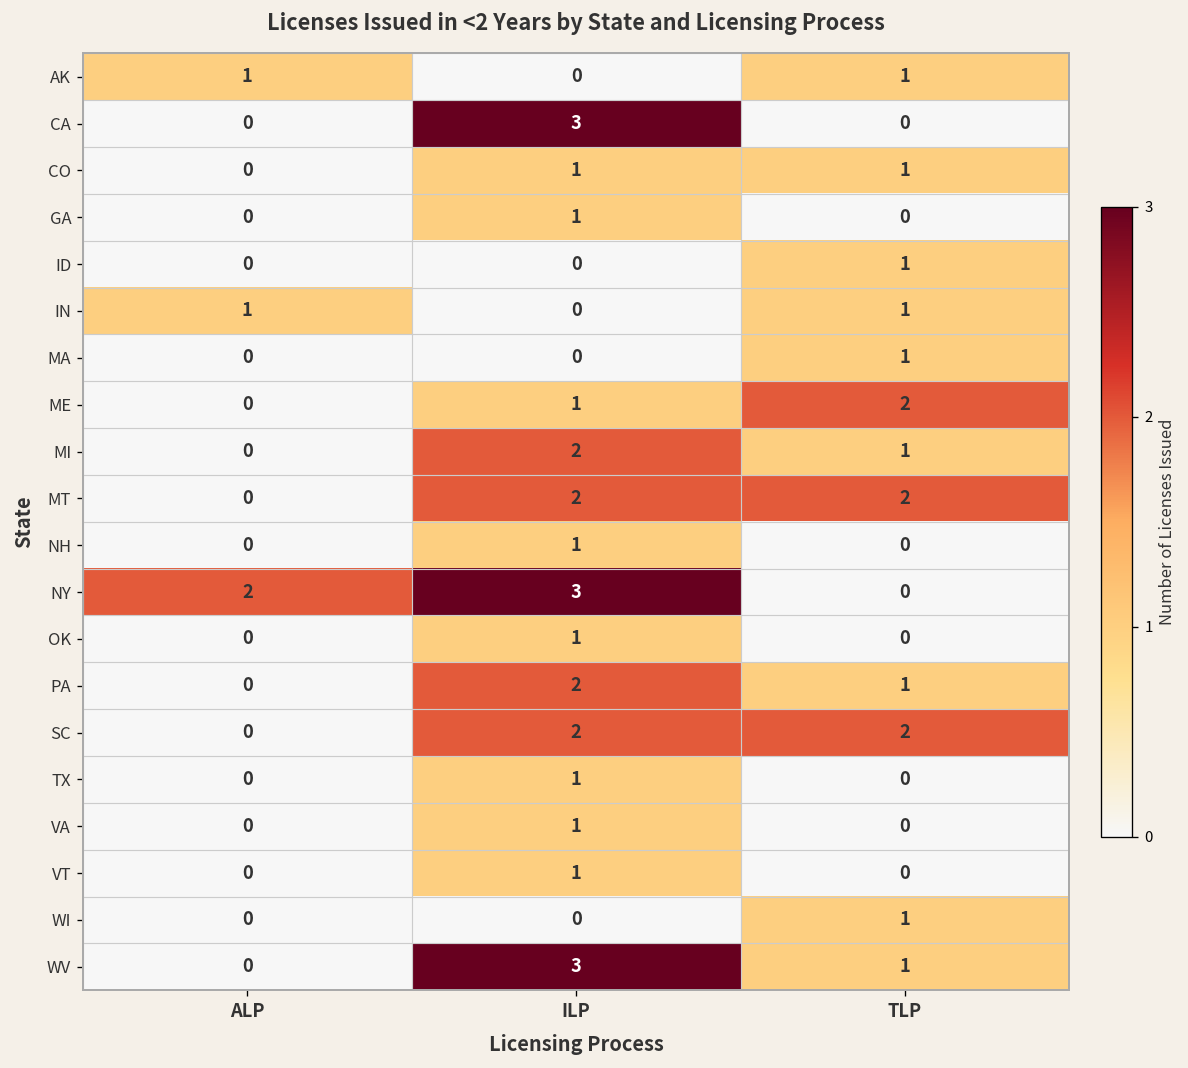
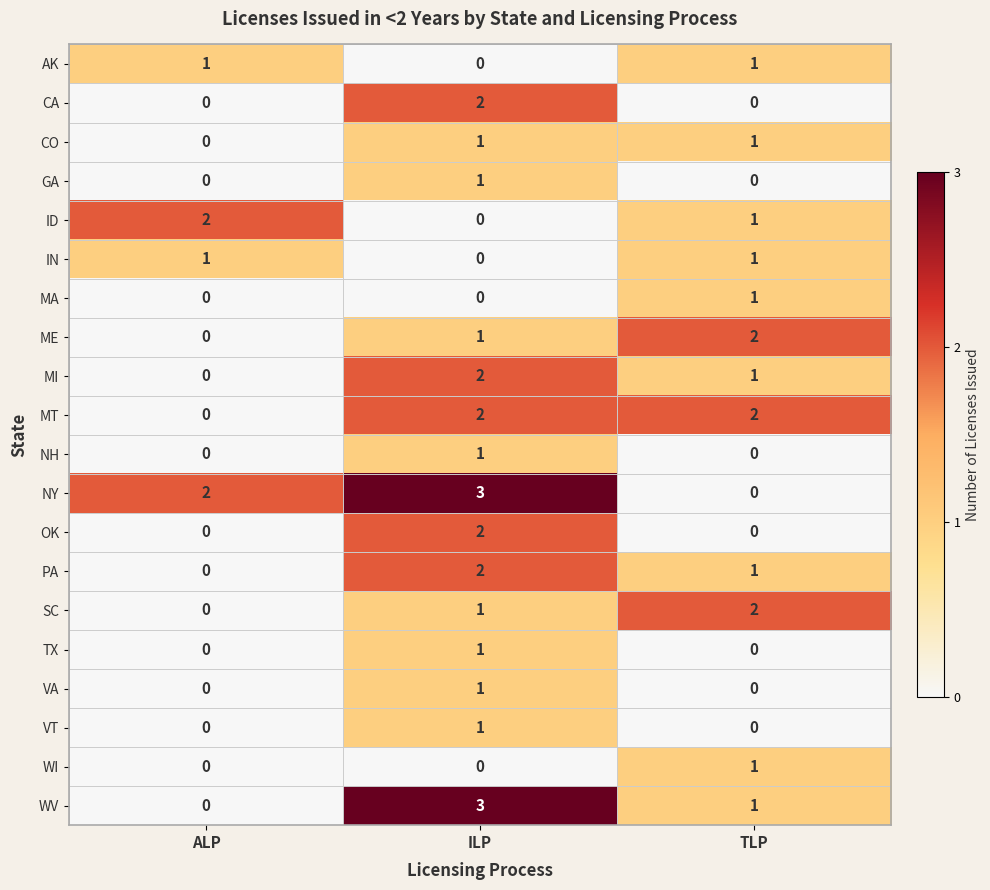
  {
    "AK": {
      "ALP": 1,
      "ILP": 0,
      "TLP": 1
    },
    "CA": {
      "ALP": 0,
-     "ILP": 3,
+     "ILP": 2,
      "TLP": 0
    },
    "CO": {
      "ALP": 0,
      "ILP": 1,
      "TLP": 1
    },
    "GA": {
      "ALP": 0,
      "ILP": 1,
      "TLP": 0
    },
    "ID": {
-     "ALP": 0,
+     "ALP": 2,
      "ILP": 0,
      "TLP": 1
    },
    "IN": {
      "ALP": 1,
      "ILP": 0,
      "TLP": 1
    },
    "MA": {
      "ALP": 0,
      "ILP": 0,
      "TLP": 1
    },
    "ME": {
      "ALP": 0,
      "ILP": 1,
      "TLP": 2
    },
    "MI": {
      "ALP": 0,
      "ILP": 2,
      "TLP": 1
    },
    "MT": {
      "ALP": 0,
      "ILP": 2,
      "TLP": 2
    },
    "NH": {
      "ALP": 0,
      "ILP": 1,
      "TLP": 0
    },
    "NY": {
      "ALP": 2,
      "ILP": 3,
      "TLP": 0
    },
    "OK": {
      "ALP": 0,
-     "ILP": 1,
+     "ILP": 2,
      "TLP": 0
    },
    "PA": {
      "ALP": 0,
      "ILP": 2,
      "TLP": 1
    },
    "SC": {
      "ALP": 0,
-     "ILP": 2,
+     "ILP": 1,
      "TLP": 2
    },
    "TX": {
      "ALP": 0,
      "ILP": 1,
      "TLP": 0
    },
    "VA": {
      "ALP": 0,
      "ILP": 1,
      "TLP": 0
    },
    "VT": {
      "ALP": 0,
      "ILP": 1,
      "TLP": 0
    },
    "WI": {
      "ALP": 0,
      "ILP": 0,
      "TLP": 1
    },
    "WV": {
      "ALP": 0,
      "ILP": 3,
      "TLP": 1
    }
  }
